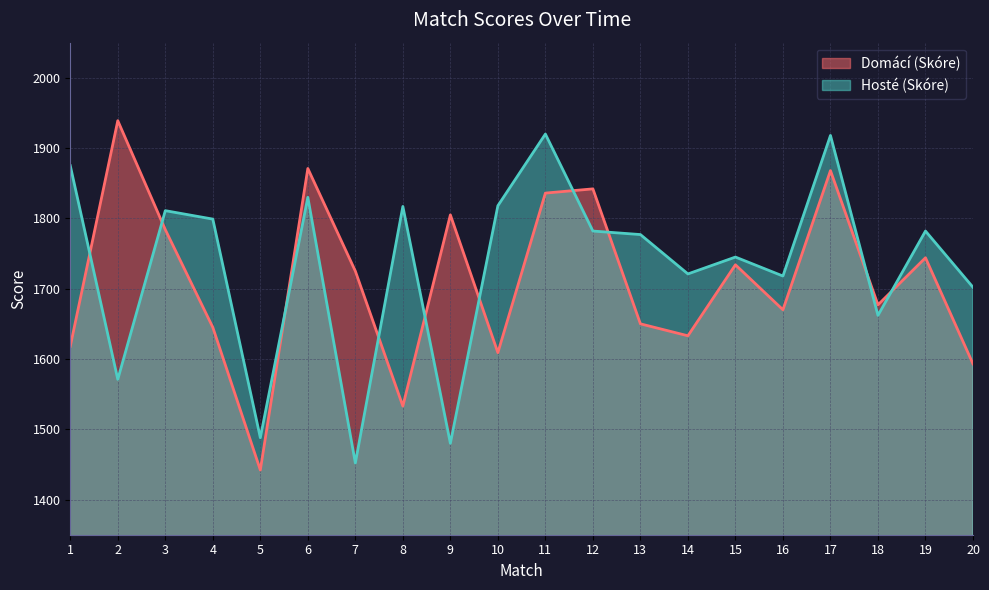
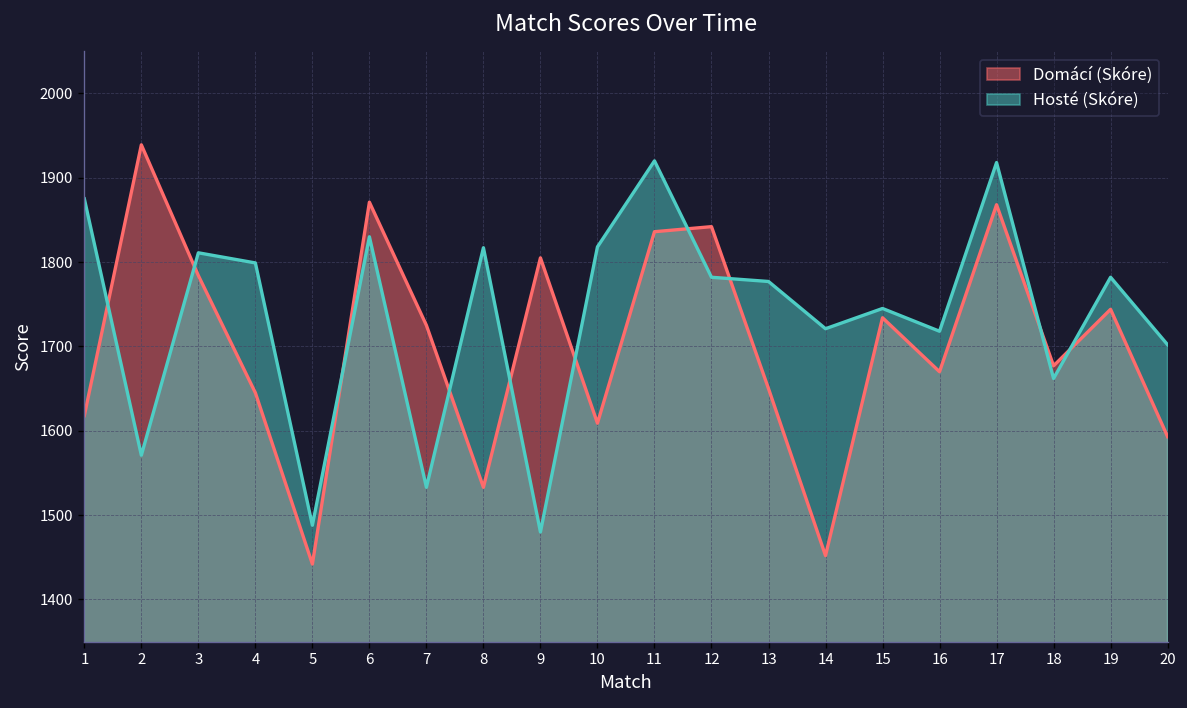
  {
    "Domácí (Skóre)": {
      "1": 1620,
      "2": 1940,
      "3": 1780,
      "4": 1650,
      "5": 1440,
      "6": 1870,
      "7": 1730,
      "8": 1530,
      "9": 1810,
      "10": 1610,
      "11": 1840,
      "12": 1840,
      "13": 1650,
-     "14": 1630,
+     "14": 1450,
      "15": 1730,
      "16": 1670,
      "17": 1870,
      "18": 1680,
      "19": 1740,
      "20": 1590
    },
    "Hosté (Skóre)": {
      "1": 1880,
      "2": 1570,
      "3": 1810,
      "4": 1800,
      "5": 1490,
      "6": 1830,
-     "7": 1450,
+     "7": 1530,
      "8": 1820,
      "9": 1480,
      "10": 1820,
      "11": 1920,
      "12": 1780,
      "13": 1780,
      "14": 1720,
      "15": 1750,
      "16": 1720,
      "17": 1920,
      "18": 1660,
      "19": 1780,
      "20": 1700
    }
  }
